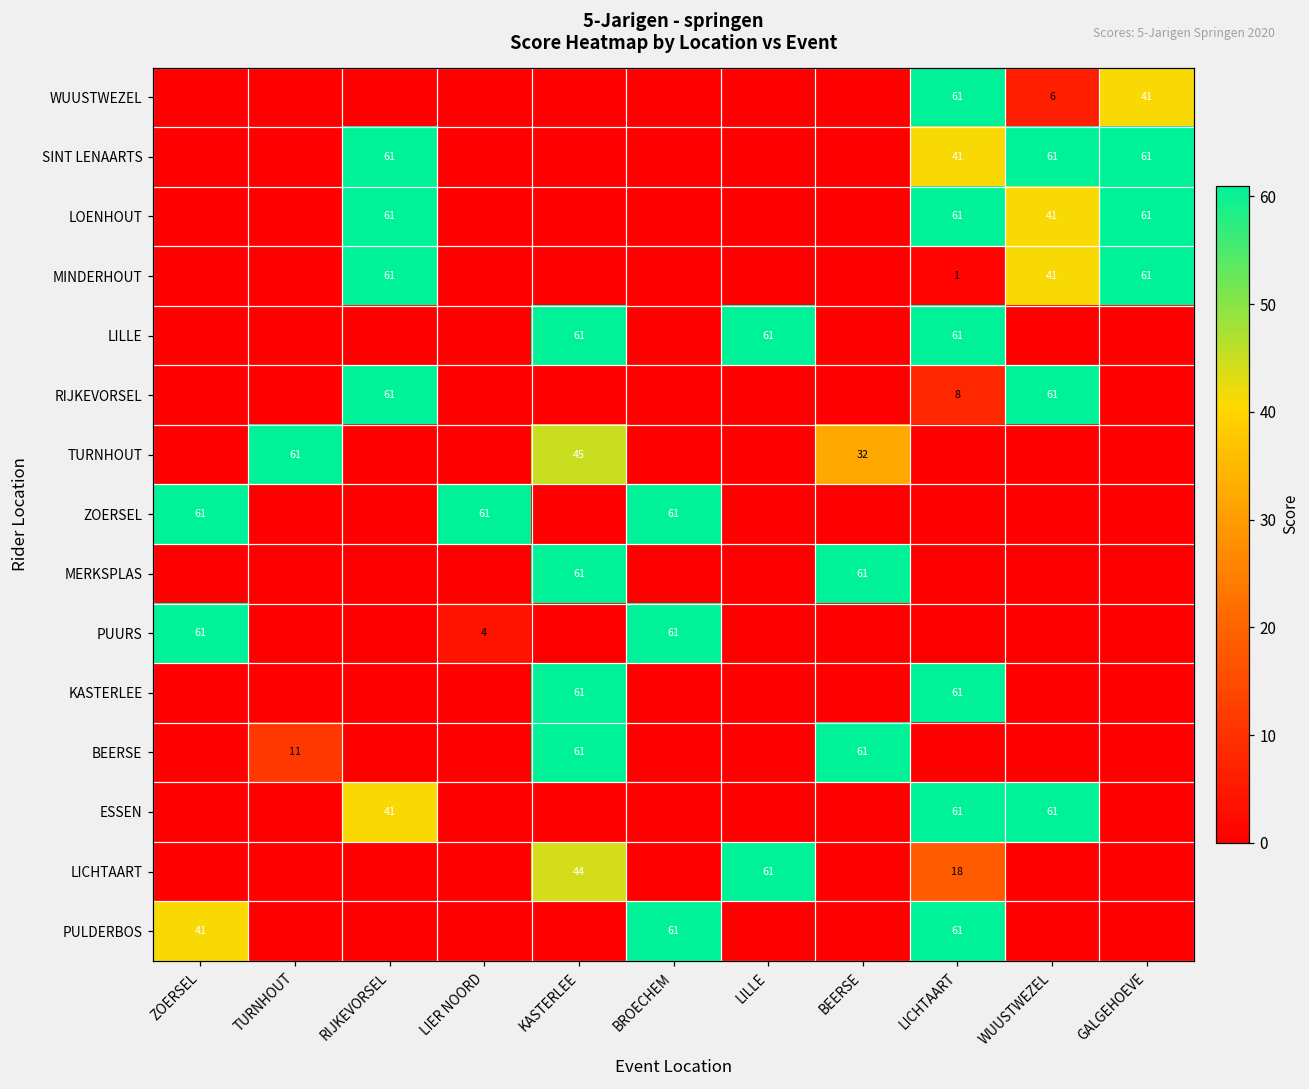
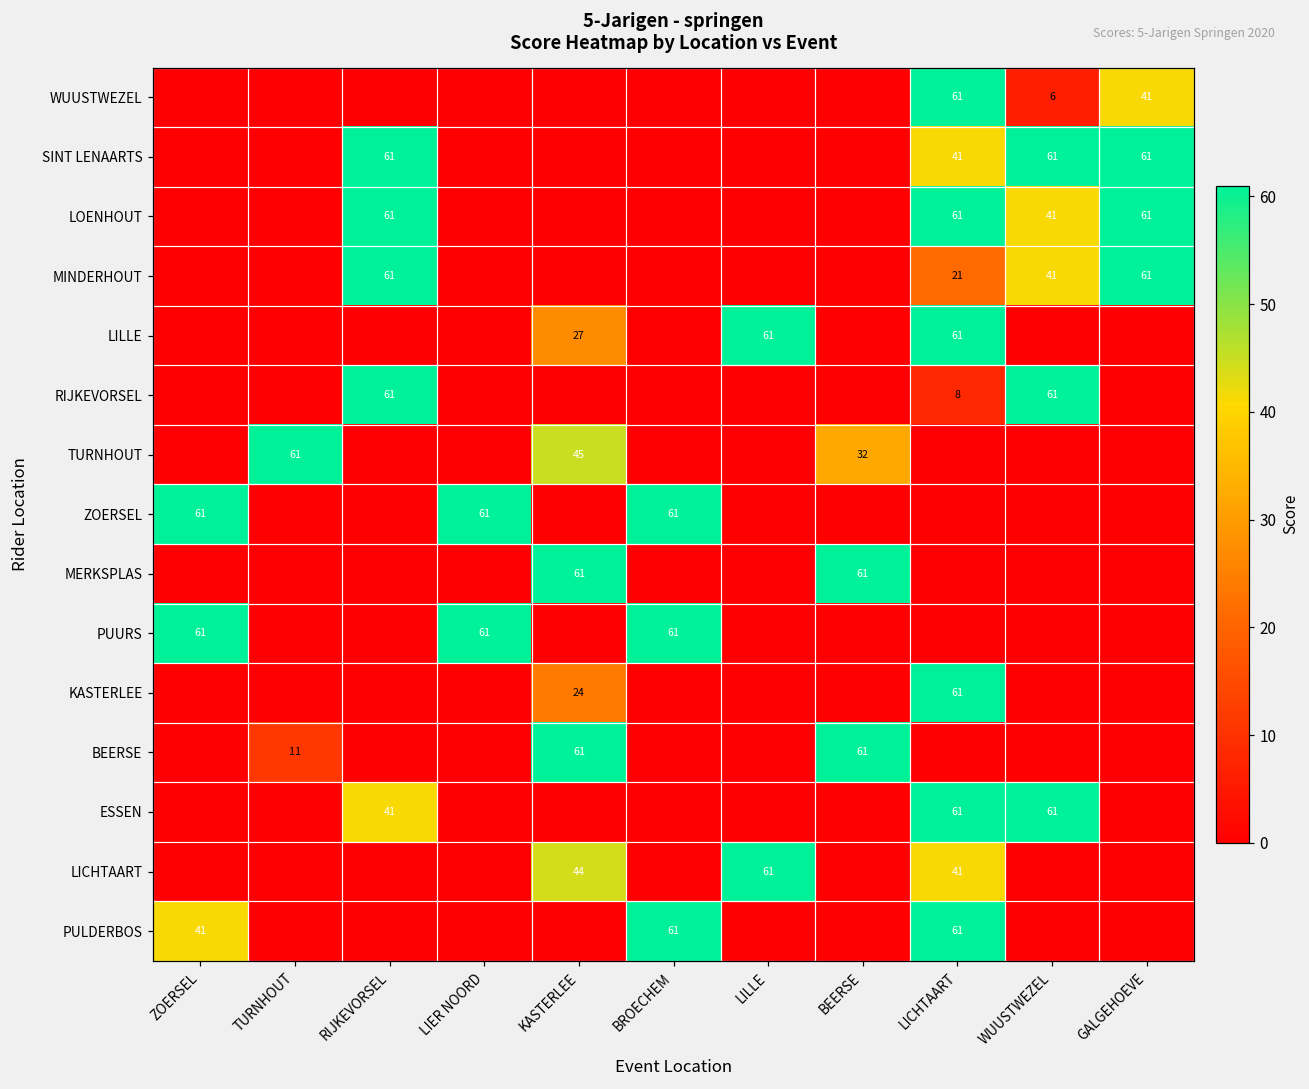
  {
    "WUUSTWEZEL": {
      "LICHTAART": 61,
      "WUUSTWEZEL": 6,
      "GALGEHOEVE": 41
    },
    "SINT LENAARTS": {
      "RIJKEVORSEL": 61,
      "LICHTAART": 41,
      "WUUSTWEZEL": 61,
      "GALGEHOEVE": 61
    },
    "LOENHOUT": {
      "RIJKEVORSEL": 61,
      "LICHTAART": 61,
      "WUUSTWEZEL": 41,
      "GALGEHOEVE": 61
    },
    "MINDERHOUT": {
      "RIJKEVORSEL": 61,
-     "LICHTAART": 1,
+     "LICHTAART": 21,
      "WUUSTWEZEL": 41,
      "GALGEHOEVE": 61
    },
    "LILLE": {
-     "KASTERLEE": 61,
+     "KASTERLEE": 27,
      "LILLE": 61,
      "LICHTAART": 61
    },
    "RIJKEVORSEL": {
      "RIJKEVORSEL": 61,
      "LICHTAART": 8,
      "WUUSTWEZEL": 61
    },
    "TURNHOUT": {
      "TURNHOUT": 61,
      "KASTERLEE": 45,
      "BEERSE": 32
    },
    "ZOERSEL": {
      "ZOERSEL": 61,
      "LIER NOORD": 61,
      "BROECHEM": 61
    },
    "MERKSPLAS": {
      "KASTERLEE": 61,
      "BEERSE": 61
    },
    "PUURS": {
      "ZOERSEL": 61,
-     "LIER NOORD": 4,
+     "LIER NOORD": 61,
      "BROECHEM": 61
    },
    "KASTERLEE": {
-     "KASTERLEE": 61,
+     "KASTERLEE": 24,
      "LICHTAART": 61
    },
    "BEERSE": {
      "TURNHOUT": 11,
      "KASTERLEE": 61,
      "BEERSE": 61
    },
    "ESSEN": {
      "RIJKEVORSEL": 41,
      "LICHTAART": 61,
      "WUUSTWEZEL": 61
    },
    "LICHTAART": {
      "KASTERLEE": 44,
      "LILLE": 61,
-     "LICHTAART": 18
+     "LICHTAART": 41
    },
    "PULDERBOS": {
      "ZOERSEL": 41,
      "BROECHEM": 61,
      "LICHTAART": 61
    }
  }
